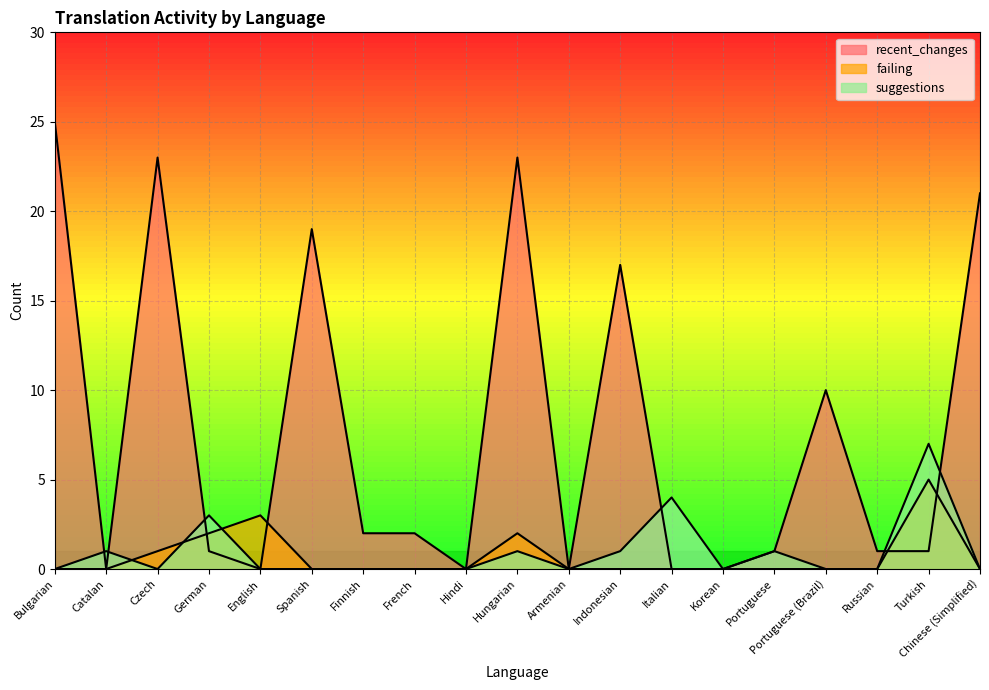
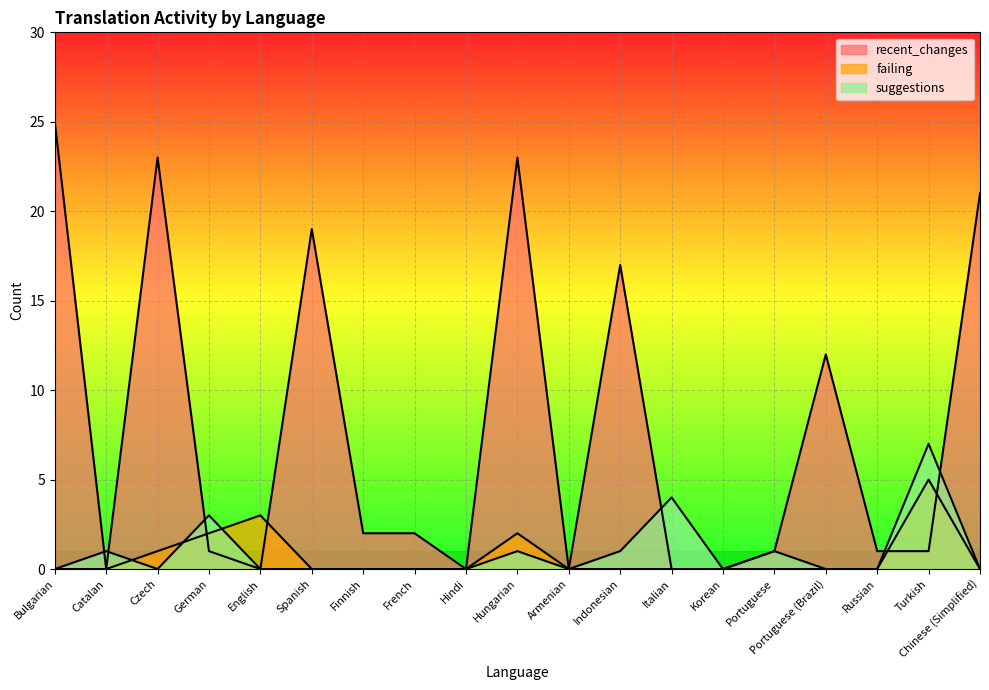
  {
    "recent_changes": {
      "Bulgarian": 25,
      "Czech": 23,
      "German": 1,
      "Spanish": 19,
      "Finnish": 2,
      "French": 2,
      "Hungarian": 23,
      "Indonesian": 17,
-     "Portuguese (Brazil)": 10,
+     "Portuguese (Brazil)": 12,
      "Russian": 1,
      "Turkish": 1,
      "Chinese (Simplified)": 21
    },
    "failing": {
      "Czech": 1,
      "German": 2,
      "English": 3,
      "Hungarian": 2,
      "Indonesian": 0,
      "Portuguese": 0,
      "Turkish": 5
    },
    "suggestions": {
      "Catalan": 1,
      "Czech": 0,
      "German": 3,
      "Hungarian": 1,
      "Indonesian": 1,
      "Italian": 4,
      "Turkish": 7
    }
  }
